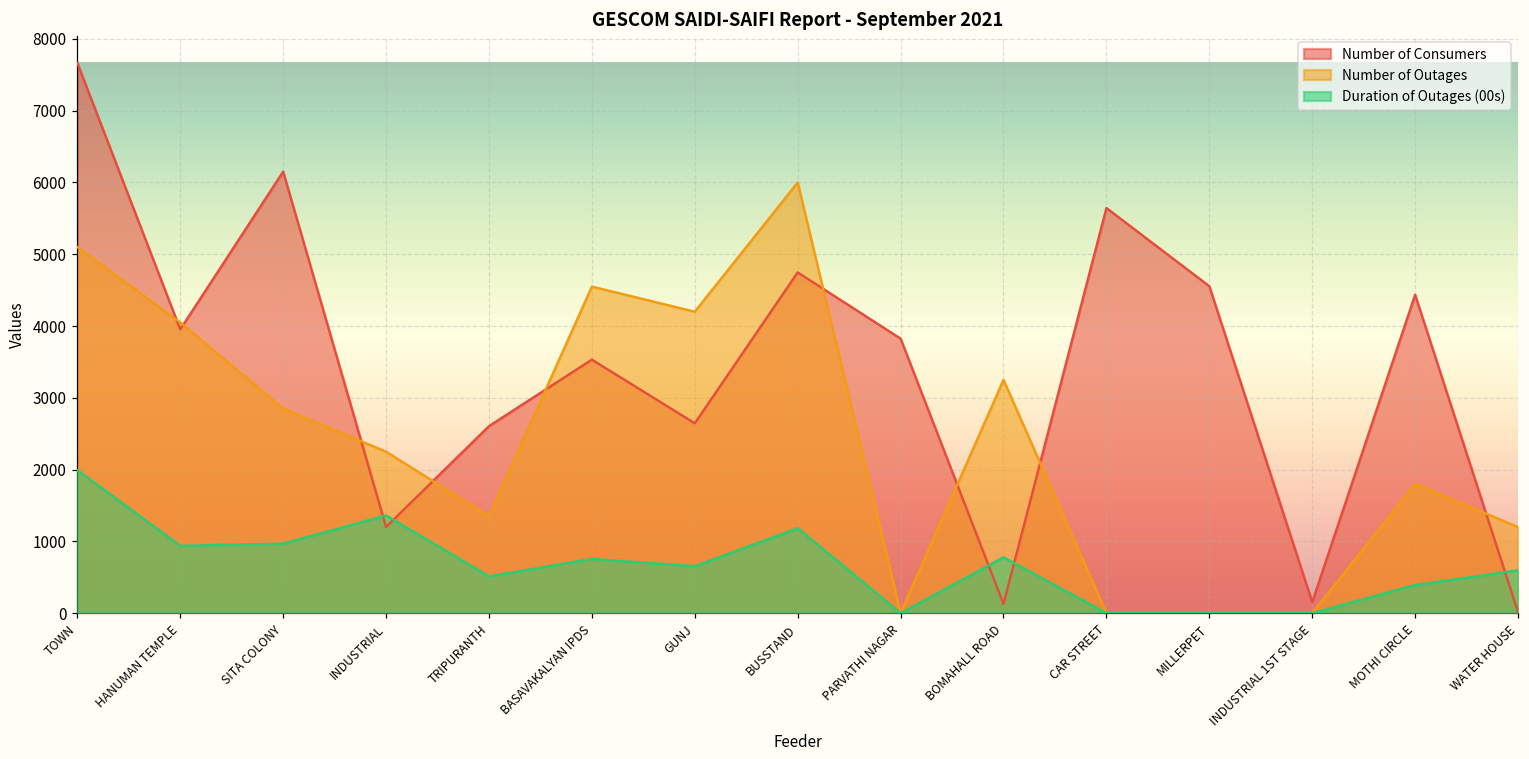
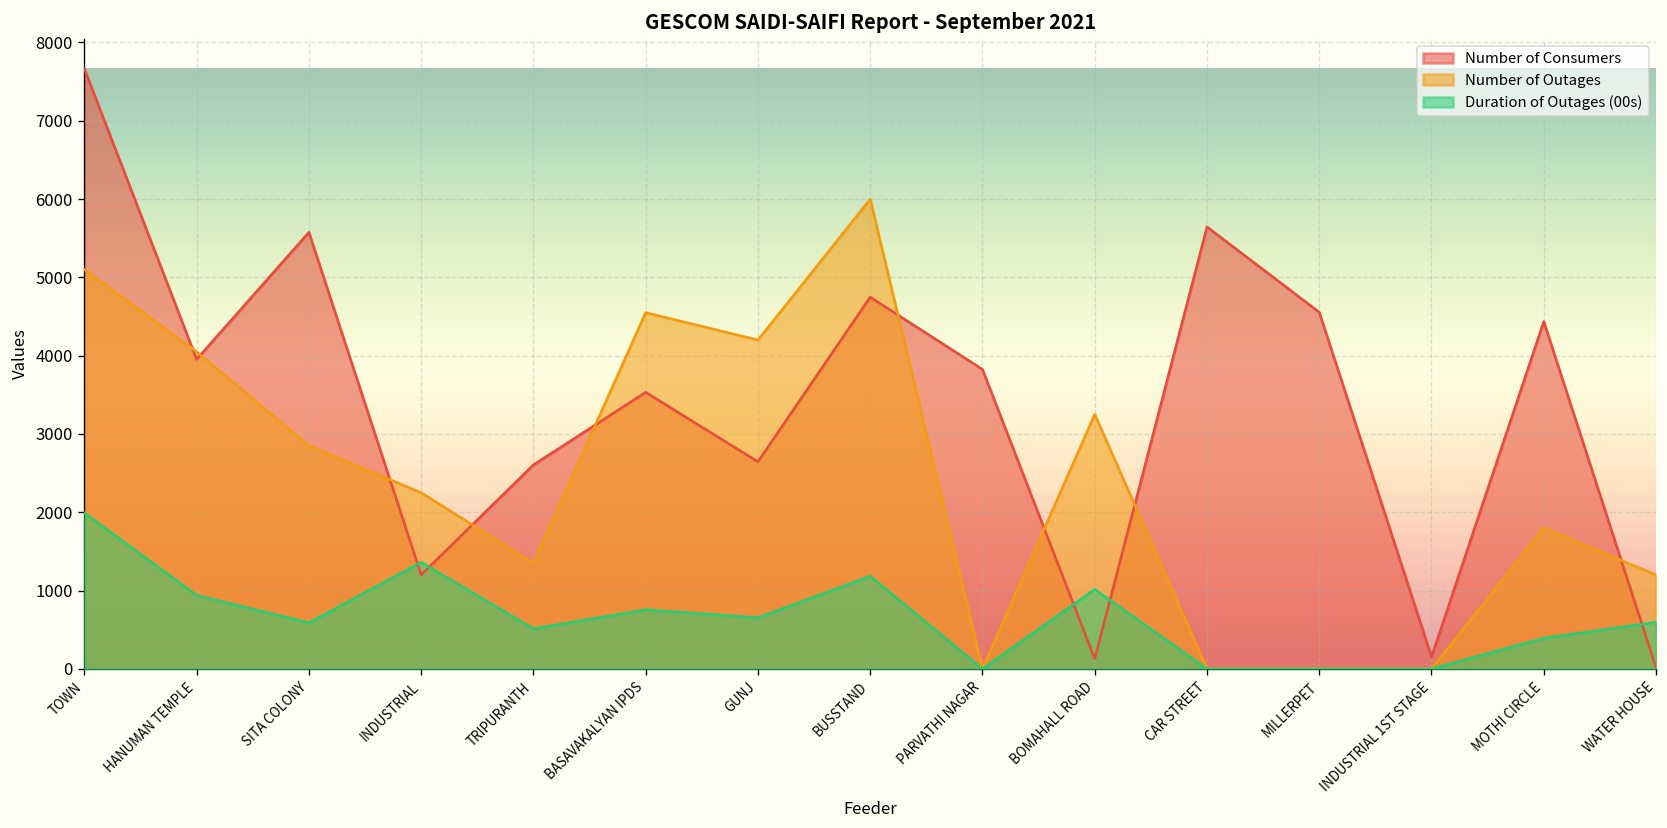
  {
    "Number of Consumers": {
      "TOWN": 7700,
      "HANUMAN TEMPLE": 4000,
-     "SITA COLONY": 6200,
+     "SITA COLONY": 5600,
      "INDUSTRIAL": 1200,
      "TRIPURANTH": 2600,
      "BASAVAKALYAN IPDS": 3500,
      "GUNJ": 2600,
      "BUSSTAND": 4700,
      "PARVATHI NAGAR": 3800,
      "BOMAHALL ROAD": 100,
      "CAR STREET": 5600,
      "MILLERPET": 4600,
      "INDUSTRIAL 1ST STAGE": 200,
      "MOTHI CIRCLE": 4400,
      "WATER HOUSE": 0
    },
    "Number of Outages": {
      "TOWN": 5100,
      "HANUMAN TEMPLE": 4100,
      "SITA COLONY": 2900,
      "INDUSTRIAL": 2300,
      "TRIPURANTH": 1400,
      "BASAVAKALYAN IPDS": 4600,
      "GUNJ": 4200,
      "BUSSTAND": 6000,
      "BOMAHALL ROAD": 3300,
      "MOTHI CIRCLE": 1800,
      "WATER HOUSE": 1200
    },
    "Duration of Outages (00s)": {
      "TOWN": 2000,
      "HANUMAN TEMPLE": 900,
-     "SITA COLONY": 1000,
+     "SITA COLONY": 600,
      "INDUSTRIAL": 1400,
      "TRIPURANTH": 500,
      "BASAVAKALYAN IPDS": 800,
      "GUNJ": 700,
      "BUSSTAND": 1200,
-     "BOMAHALL ROAD": 800,
+     "BOMAHALL ROAD": 1000,
      "MOTHI CIRCLE": 400,
      "WATER HOUSE": 600
    }
  }
